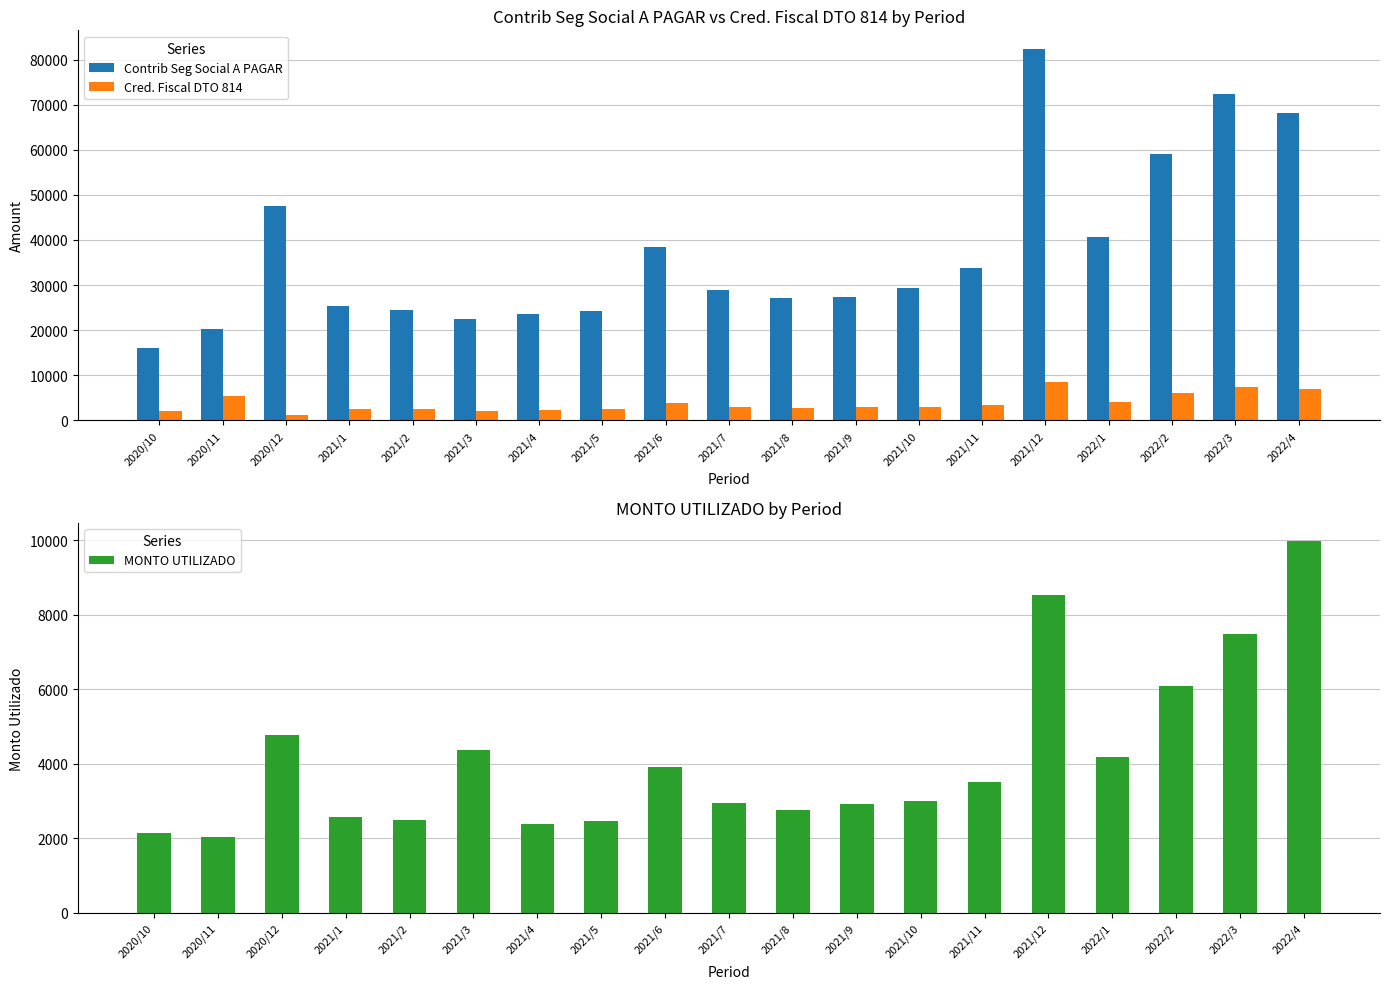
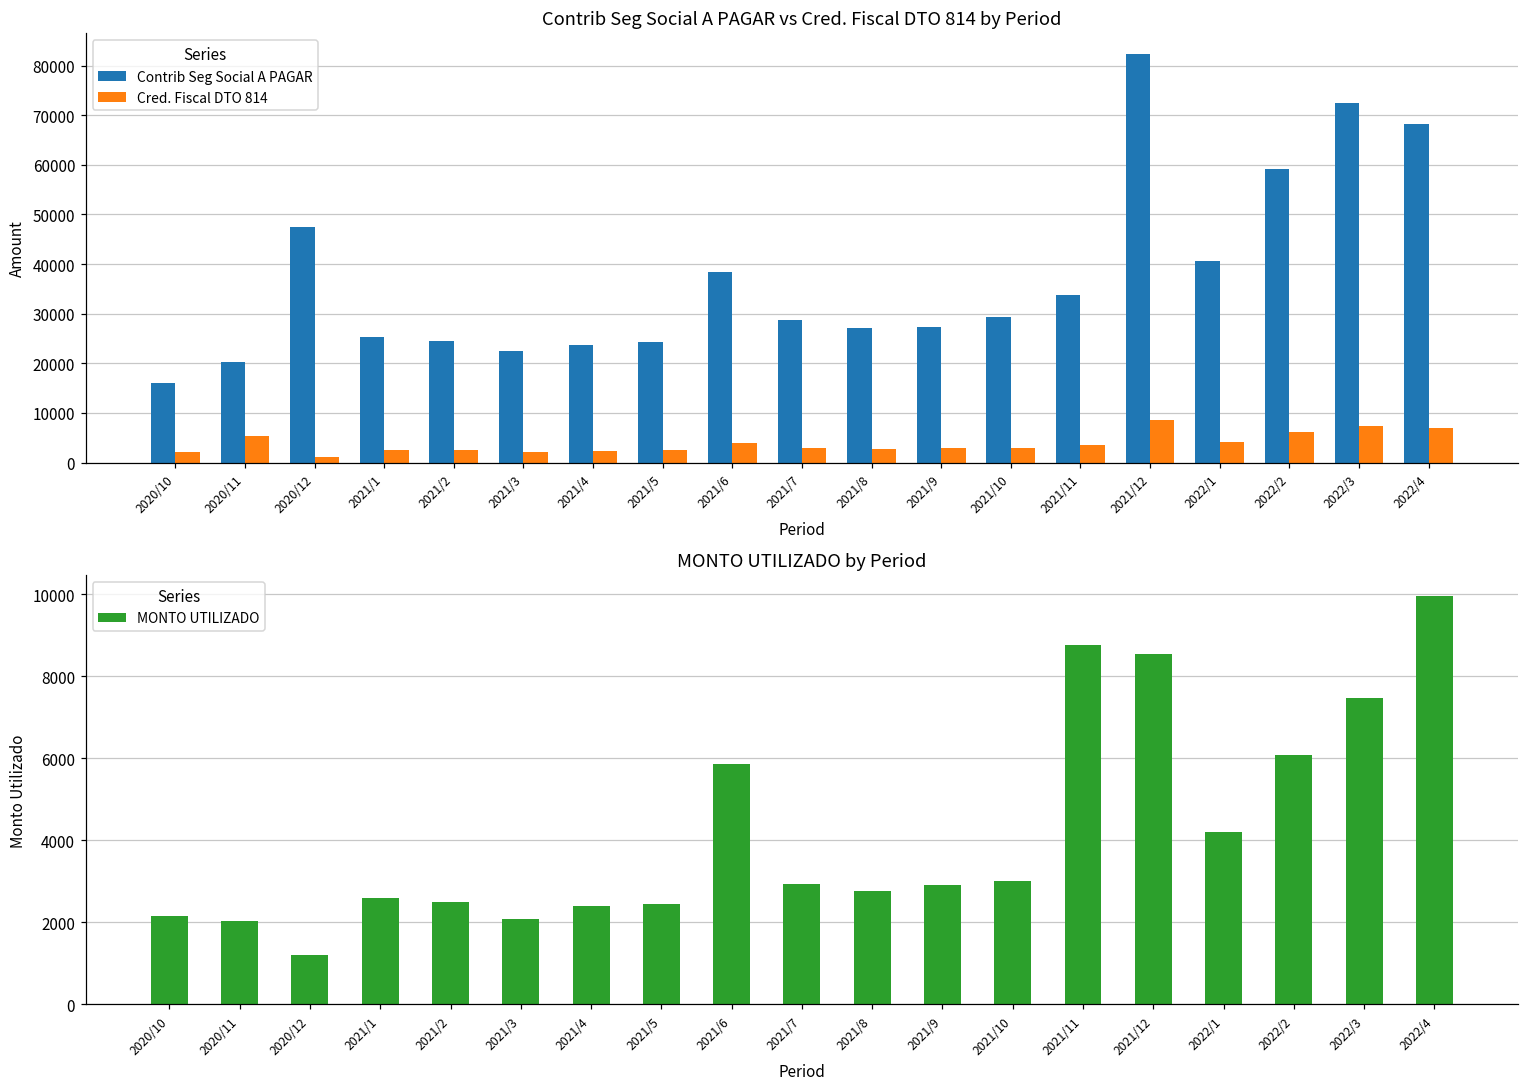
  {
    "Contrib Seg Social A PAGAR vs Cred. Fiscal DTO 814 by Period": {
      "Contrib Seg Social A PAGAR": {
        "2020/10": 16000,
        "2020/11": 20000,
        "2020/12": 48000,
        "2021/1": 25000,
        "2021/2": 25000,
        "2021/3": 23000,
        "2021/4": 24000,
        "2021/5": 24000,
        "2021/6": 38000,
        "2021/7": 29000,
        "2021/8": 27000,
        "2021/9": 27000,
        "2021/10": 29000,
        "2021/11": 34000,
        "2021/12": 82000,
        "2022/1": 41000,
        "2022/2": 59000,
        "2022/3": 72000,
        "2022/4": 68000
      },
      "Cred. Fiscal DTO 814": {
        "2020/10": 2000,
        "2020/11": 5000,
        "2020/12": 1000,
        "2021/1": 3000,
        "2021/2": 2000,
        "2021/3": 2000,
        "2021/4": 2000,
        "2021/5": 2000,
        "2021/6": 4000,
        "2021/7": 3000,
        "2021/8": 3000,
        "2021/9": 3000,
        "2021/10": 3000,
        "2021/11": 4000,
        "2021/12": 9000,
        "2022/1": 4000,
        "2022/2": 6000,
        "2022/3": 7000,
        "2022/4": 7000
      }
    },
    "MONTO UTILIZADO by Period": {
      "2020/10": 2200,
      "2020/11": 2000,
-     "2020/12": 4800,
+     "2020/12": 1200,
      "2021/1": 2600,
      "2021/2": 2500,
-     "2021/3": 4400,
+     "2021/3": 2100,
      "2021/4": 2400,
      "2021/5": 2500,
-     "2021/6": 3900,
+     "2021/6": 5900,
      "2021/7": 2900,
      "2021/8": 2800,
      "2021/9": 2900,
      "2021/10": 3000,
-     "2021/11": 3500,
+     "2021/11": 8700,
      "2021/12": 8500,
      "2022/1": 4200,
      "2022/2": 6100,
      "2022/3": 7500,
      "2022/4": 10000
    }
  }
